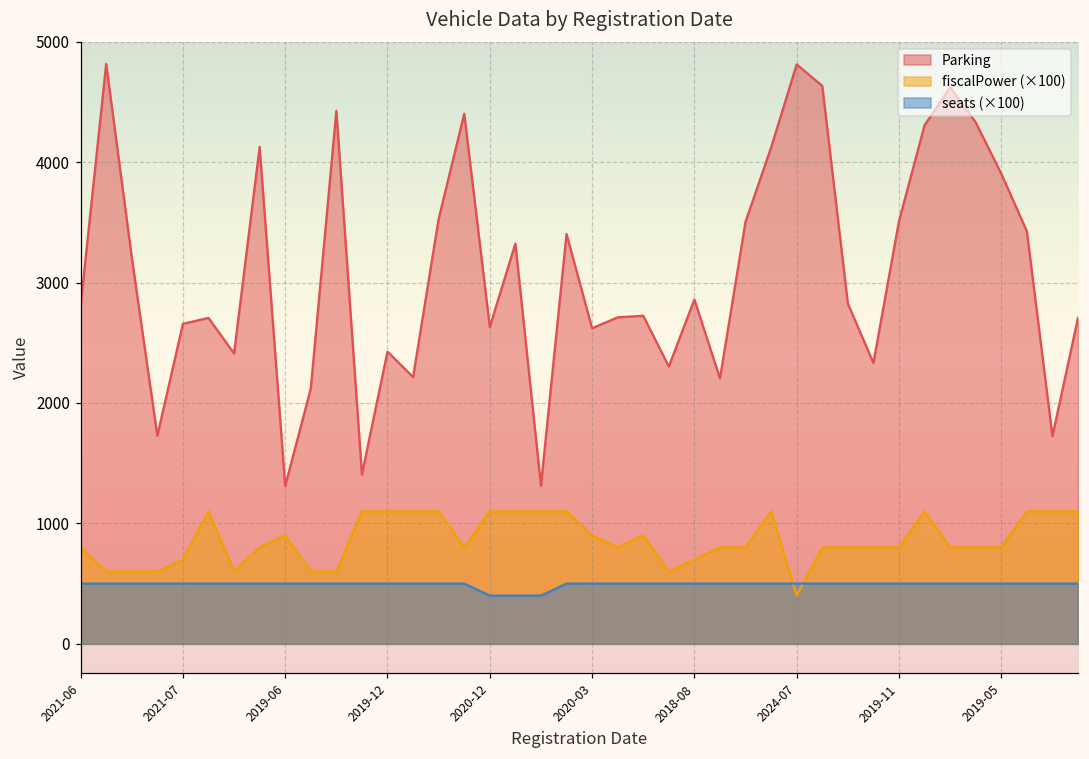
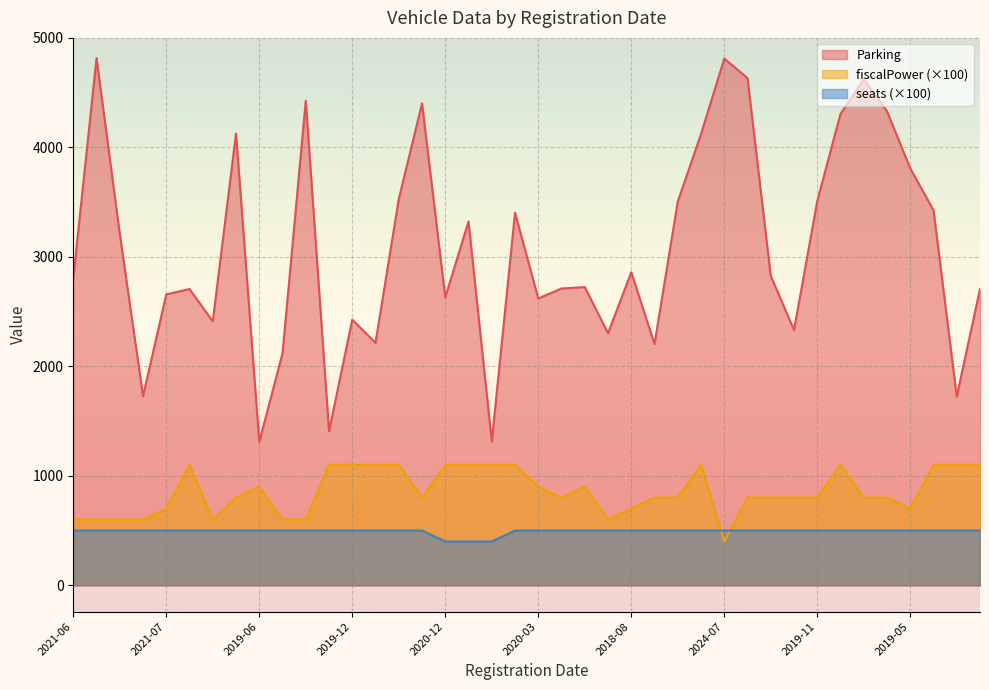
  {
    "Parking": {
      "2021-06": 2810,
      "2021-07": 2660,
      "2018-08": 2860,
      "2024-07": 4810,
-     "2019-05": 3900
+     "2019-05": 3810
    },
    "fiscalPower (×100)": {
-     "2021-06": 800,
+     "2021-06": 600,
      "2021-07": 700,
      "2018-08": 700,
      "2024-07": 400,
-     "2019-05": 800
+     "2019-05": 700
    },
    "seats (×100)": {
      "2021-06": 500,
      "2021-07": 500,
      "2018-08": 500,
      "2024-07": 500,
      "2019-05": 500
    }
  }
